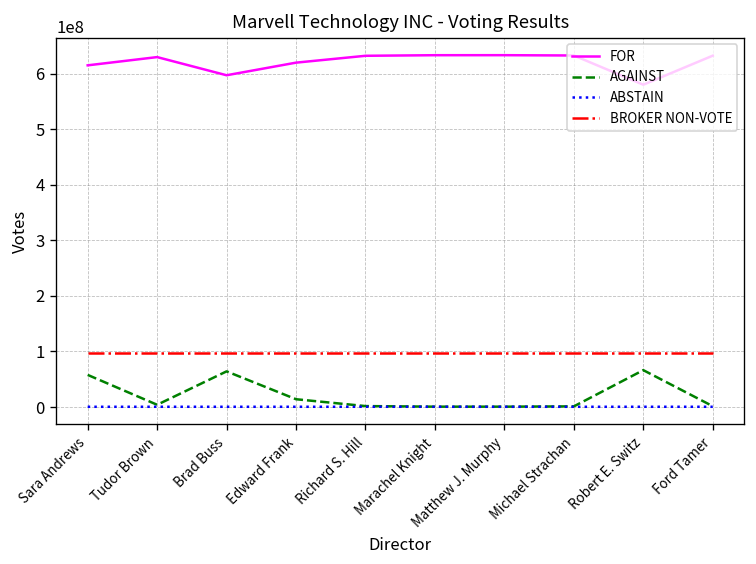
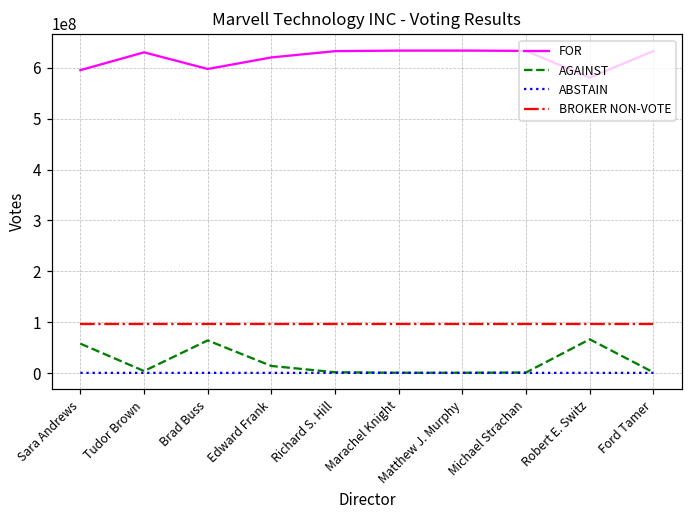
  {
    "FOR": {
-     "Sara Andrews": 620000000,
+     "Sara Andrews": 600000000,
      "Tudor Brown": 630000000,
      "Brad Buss": 600000000,
      "Edward Frank": 620000000,
      "Richard S. Hill": 630000000,
      "Marachel Knight": 630000000,
      "Matthew J. Murphy": 630000000
    },
    "AGAINST": {
      "Sara Andrews": 60000000,
      "Brad Buss": 60000000,
      "Edward Frank": 10000000,
      "Robert E. Switz": 70000000
    },
    "ABSTAIN": {
      "Sara Andrews": 0,
      "Brad Buss": 0,
      "Edward Frank": 0,
      "Robert E. Switz": 0
    },
    "BROKER NON-VOTE": {
      "Sara Andrews": 100000000,
      "Tudor Brown": 100000000,
      "Brad Buss": 100000000,
      "Edward Frank": 100000000,
      "Richard S. Hill": 100000000,
      "Marachel Knight": 100000000,
      "Matthew J. Murphy": 100000000,
      "Michael Strachan": 100000000,
      "Robert E. Switz": 100000000,
      "Ford Tamer": 100000000
    }
  }
